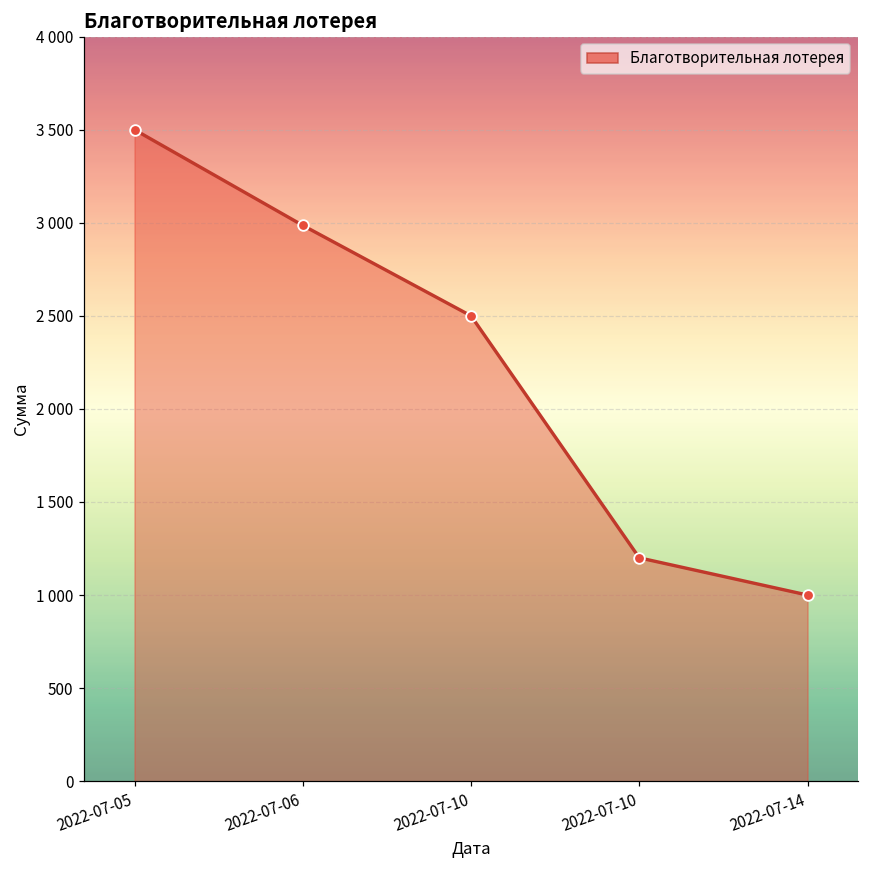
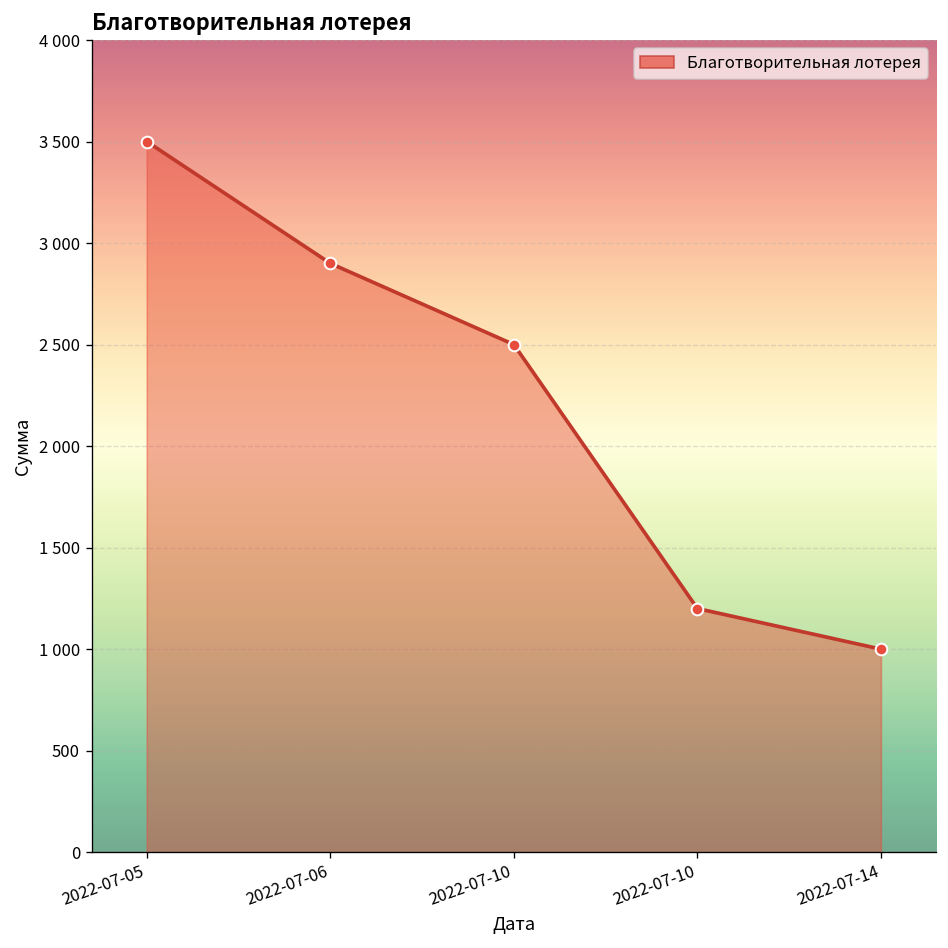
  {
    "2022-07-05": 3500,
-   "2022-07-06": 2990,
+   "2022-07-06": 2900,
    "2022-07-14": 1000
  }
